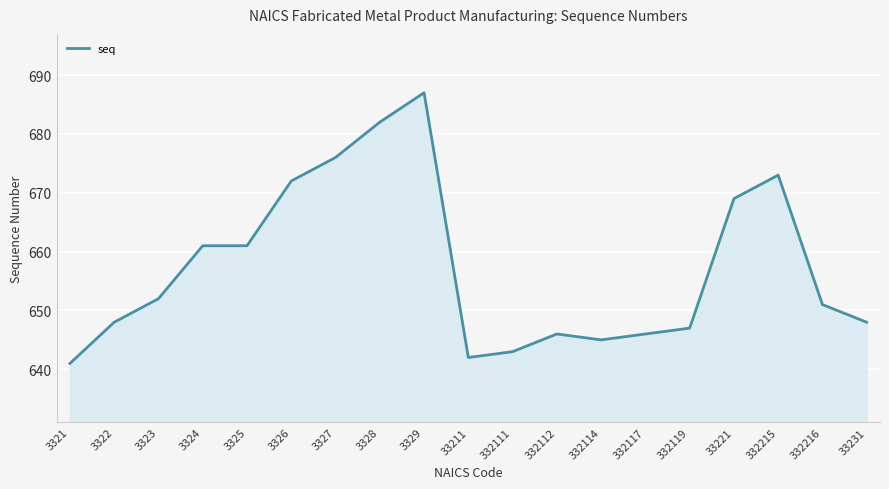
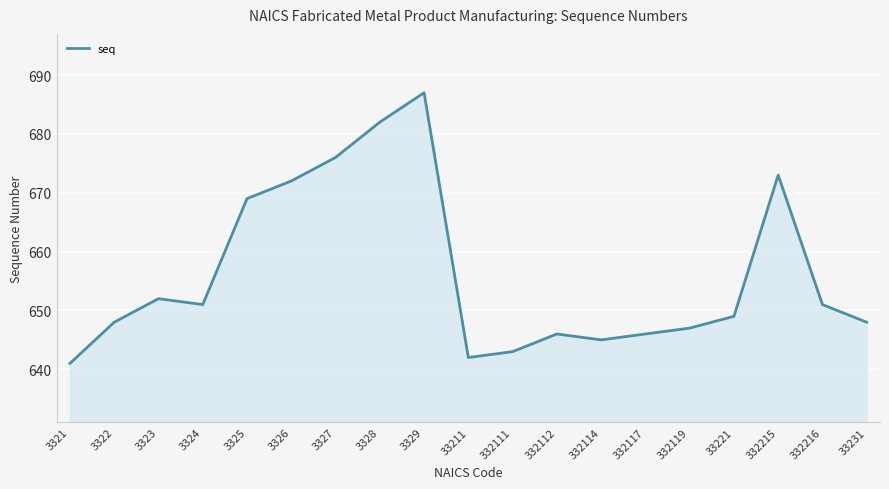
  {
    "3321": 641,
    "3322": 648,
    "3323": 652,
-   "3324": 661,
-   "3325": 661,
+   "3324": 651,
+   "3325": 669,
    "3326": 672,
    "3327": 676,
    "3328": 682,
    "3329": 687,
    "33211": 642,
    "332111": 643,
    "332112": 646,
    "332114": 645,
    "332117": 646,
    "332119": 647,
-   "33221": 669,
+   "33221": 649,
    "332215": 673,
    "332216": 651,
    "33231": 648
  }
